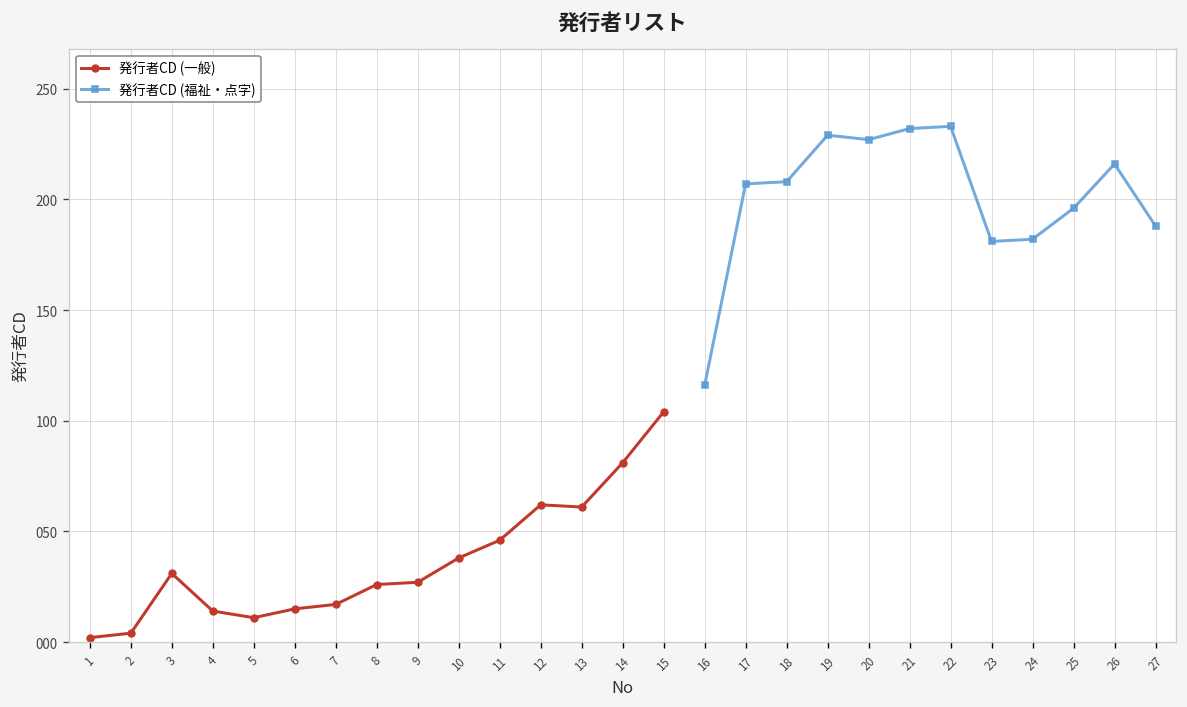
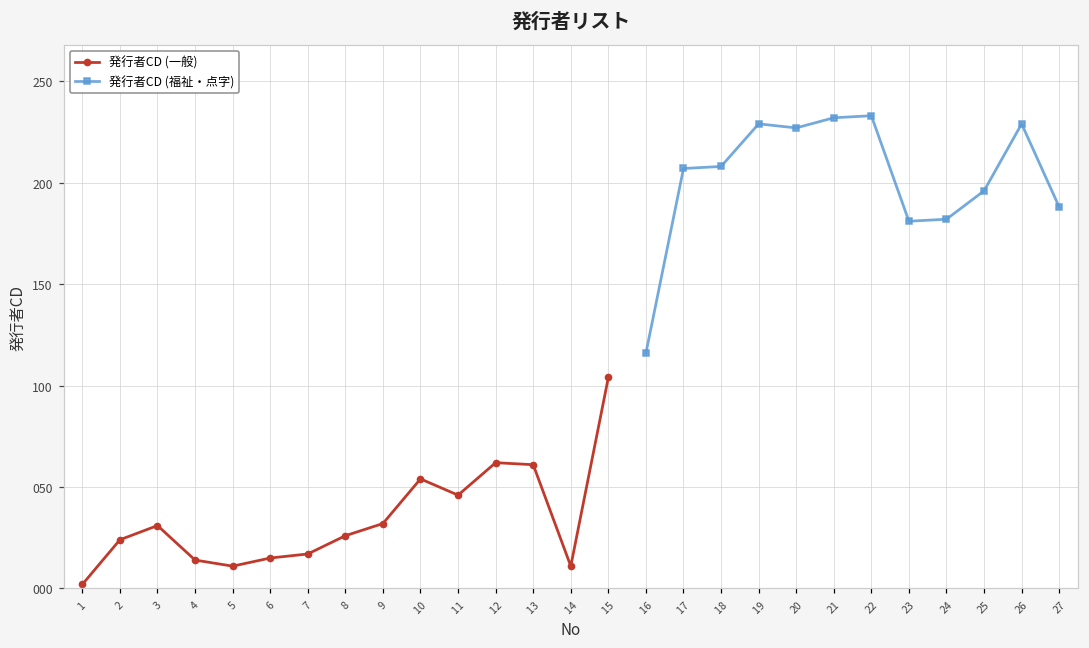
  {
    "発行者CD (一般)": {
      "1": 2,
-     "2": 4,
+     "2": 24,
      "3": 31,
      "4": 14,
      "5": 11,
      "6": 15,
      "7": 17,
      "8": 26,
-     "9": 27,
-     "10": 38,
+     "9": 32,
+     "10": 54,
      "11": 46,
      "12": 62,
      "13": 61,
-     "14": 81,
+     "14": 11,
      "15": 104
    },
    "発行者CD (福祉・点字)": {
      "16": 116,
      "17": 207,
      "18": 208,
      "19": 229,
      "20": 227,
      "21": 232,
      "22": 233,
      "23": 181,
      "24": 182,
      "25": 196,
-     "26": 216,
+     "26": 229,
      "27": 188
    }
  }
